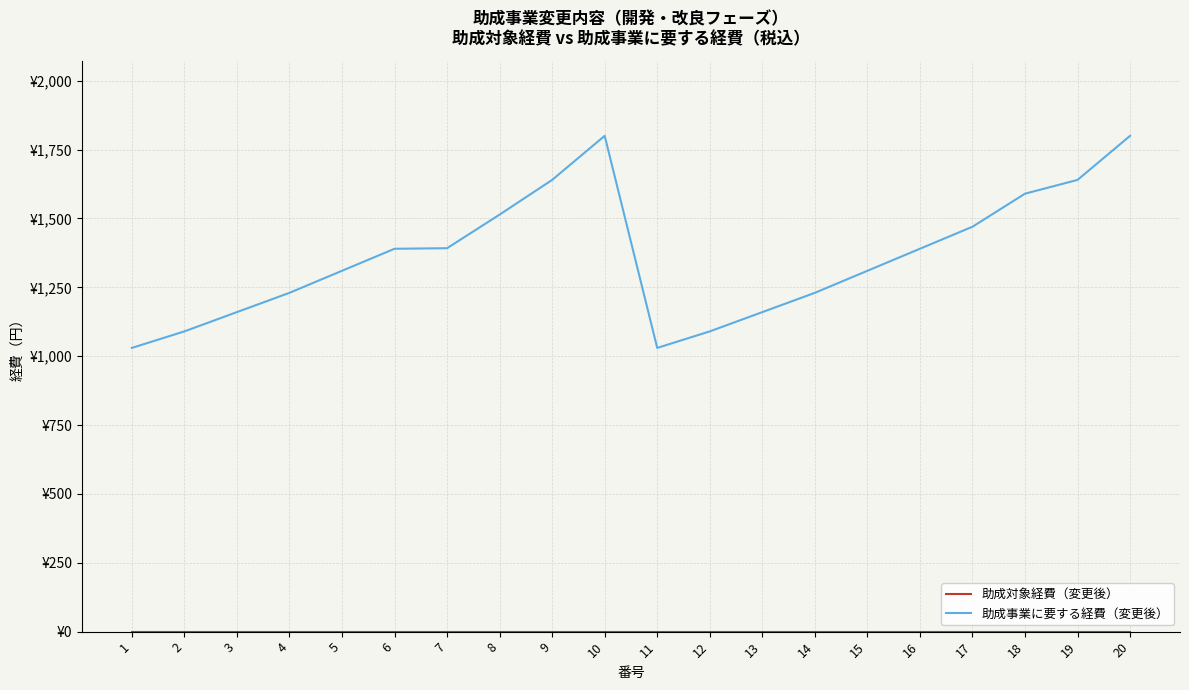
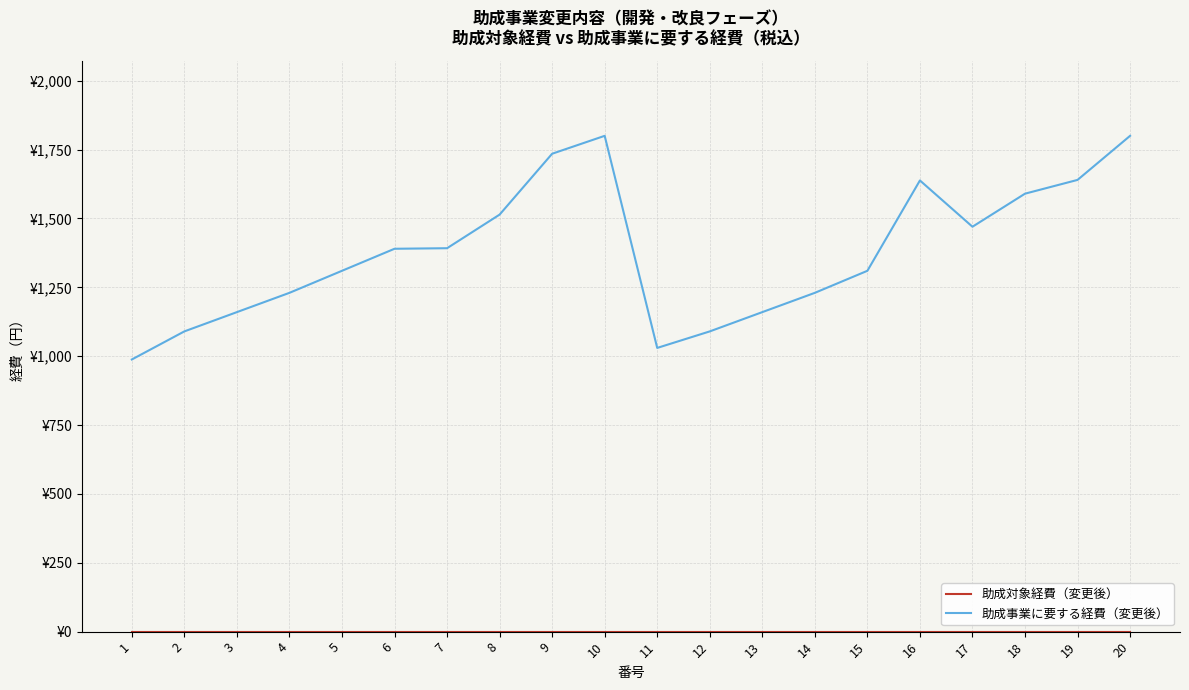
  {
    "助成対象経費（変更後）": {
      "1": "¥0",
      "2": "¥0",
      "3": "¥0",
      "4": "¥0",
      "5": "¥0",
      "6": "¥0",
      "7": "¥0",
      "8": "¥0",
      "9": "¥0",
      "10": "¥0",
      "11": "¥0",
      "12": "¥0",
      "13": "¥0",
      "14": "¥0",
      "15": "¥0",
      "16": "¥0",
      "17": "¥0",
      "18": "¥0",
      "19": "¥0",
      "20": "¥0"
    },
    "助成事業に要する経費（変更後）": {
-     "1": "¥1,030",
+     "1": "¥990",
      "2": "¥1,090",
      "3": "¥1,160",
      "4": "¥1,230",
      "5": "¥1,310",
      "6": "¥1,390",
      "7": "¥1,390",
      "8": "¥1,510",
-     "9": "¥1,640",
+     "9": "¥1,740",
      "10": "¥1,800",
      "11": "¥1,030",
      "12": "¥1,090",
      "13": "¥1,160",
      "14": "¥1,230",
      "15": "¥1,310",
-     "16": "¥1,390",
+     "16": "¥1,640",
      "17": "¥1,470",
      "18": "¥1,590",
      "19": "¥1,640",
      "20": "¥1,800"
    }
  }
